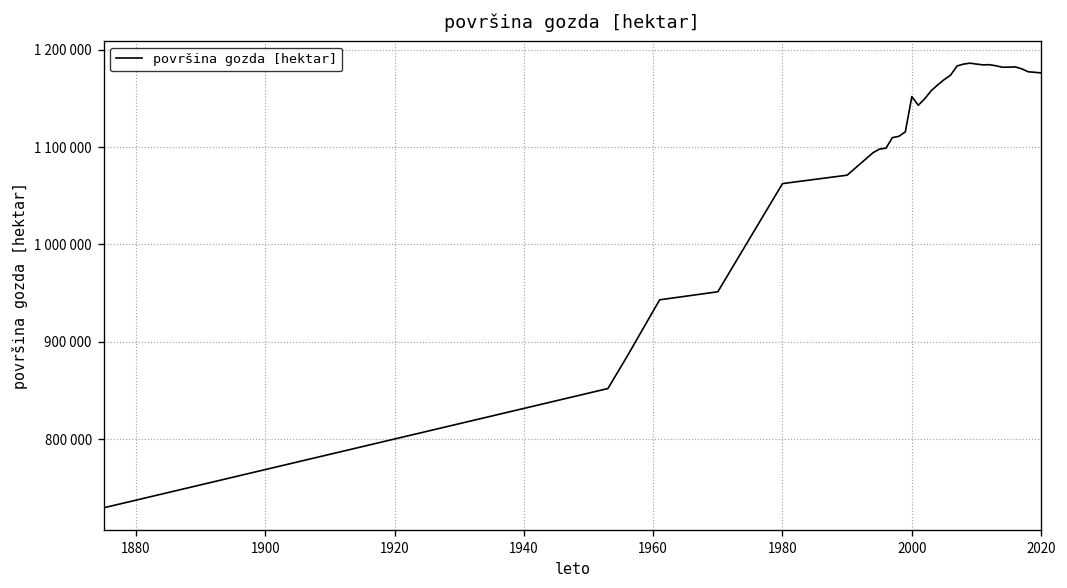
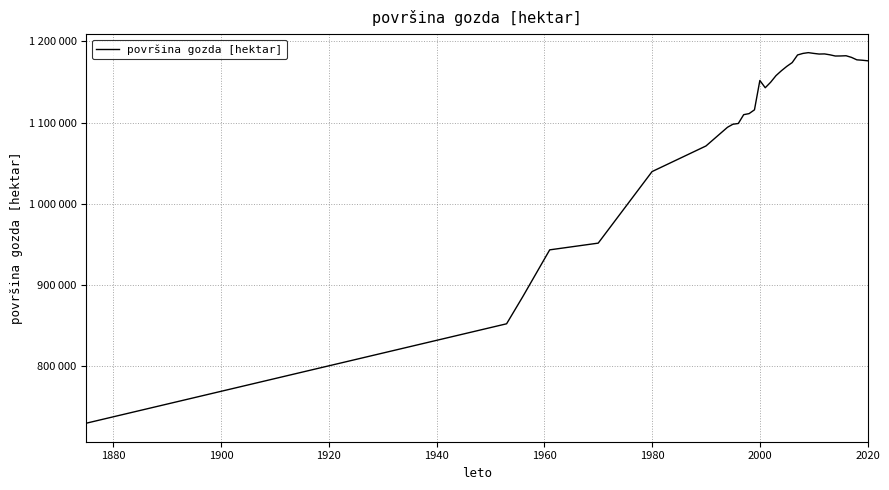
  {
-   "1980": 1060000,
+   "1980": 1040000,
    "2000": 1150000,
    "2020": 1180000
  }
